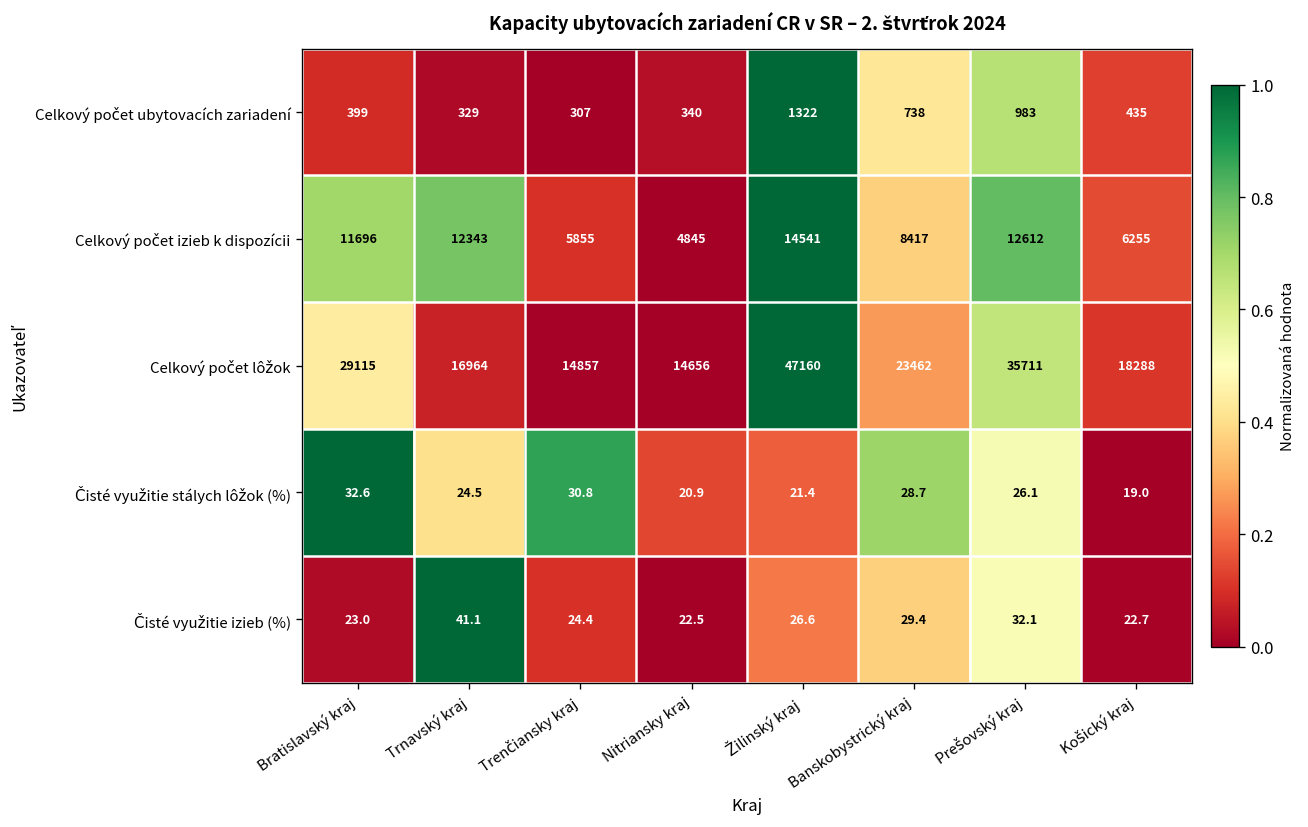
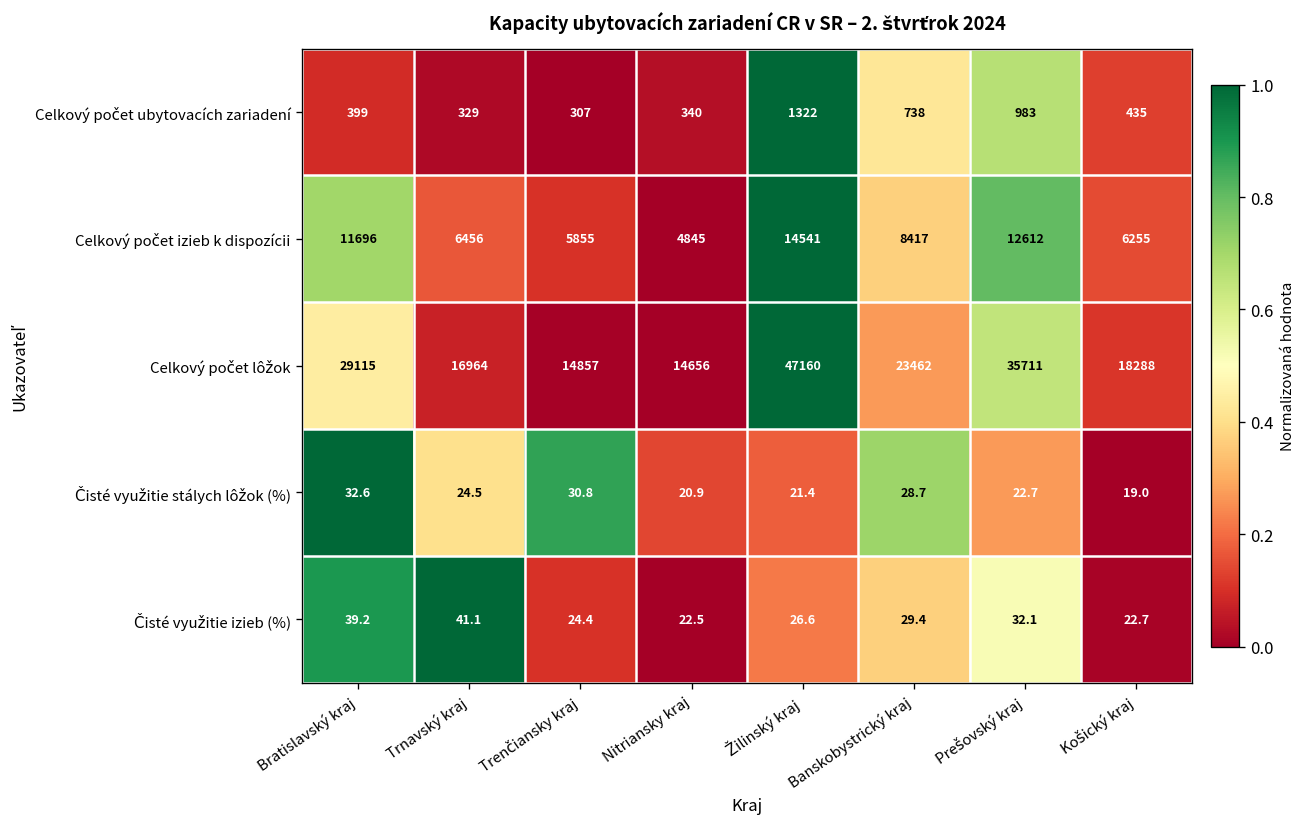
  {
    "Celkový počet ubytovacích zariadení": {
      "Bratislavský kraj": 399,
      "Trnavský kraj": 329,
      "Trenčiansky kraj": 307,
      "Nitriansky kraj": 340,
      "Žilinský kraj": 1322,
      "Banskobystrický kraj": 738,
      "Prešovský kraj": 983,
      "Košický kraj": 435
    },
    "Celkový počet izieb k dispozícii": {
      "Bratislavský kraj": 11696,
-     "Trnavský kraj": 12343,
+     "Trnavský kraj": 6456,
      "Trenčiansky kraj": 5855,
      "Nitriansky kraj": 4845,
      "Žilinský kraj": 14541,
      "Banskobystrický kraj": 8417,
      "Prešovský kraj": 12612,
      "Košický kraj": 6255
    },
    "Celkový počet lôžok": {
      "Bratislavský kraj": 29115,
      "Trnavský kraj": 16964,
      "Trenčiansky kraj": 14857,
      "Nitriansky kraj": 14656,
      "Žilinský kraj": 47160,
      "Banskobystrický kraj": 23462,
      "Prešovský kraj": 35711,
      "Košický kraj": 18288
    },
    "Čisté využitie stálych lôžok (%)": {
      "Bratislavský kraj": 32.6,
      "Trnavský kraj": 24.5,
      "Trenčiansky kraj": 30.8,
      "Nitriansky kraj": 20.9,
      "Žilinský kraj": 21.4,
      "Banskobystrický kraj": 28.7,
-     "Prešovský kraj": 26.1,
+     "Prešovský kraj": 22.7,
      "Košický kraj": 19.0
    },
    "Čisté využitie izieb (%)": {
-     "Bratislavský kraj": 23.0,
+     "Bratislavský kraj": 39.2,
      "Trnavský kraj": 41.1,
      "Trenčiansky kraj": 24.4,
      "Nitriansky kraj": 22.5,
      "Žilinský kraj": 26.6,
      "Banskobystrický kraj": 29.4,
      "Prešovský kraj": 32.1,
      "Košický kraj": 22.7
    }
  }
